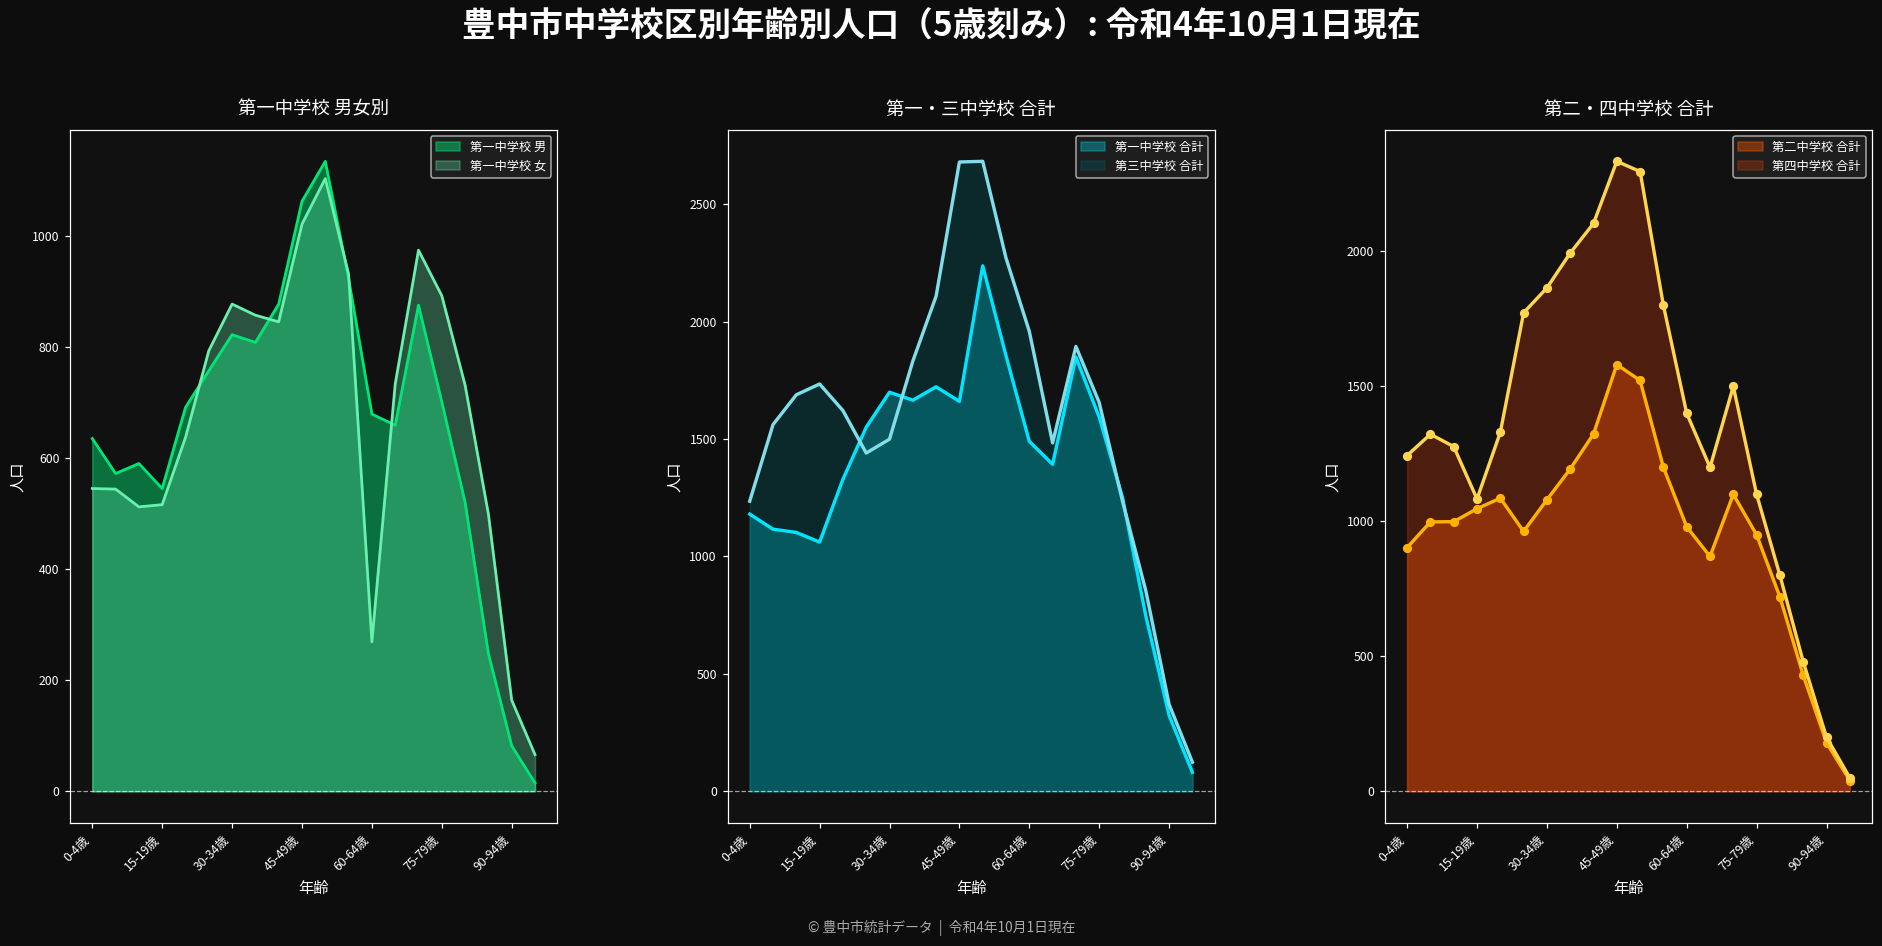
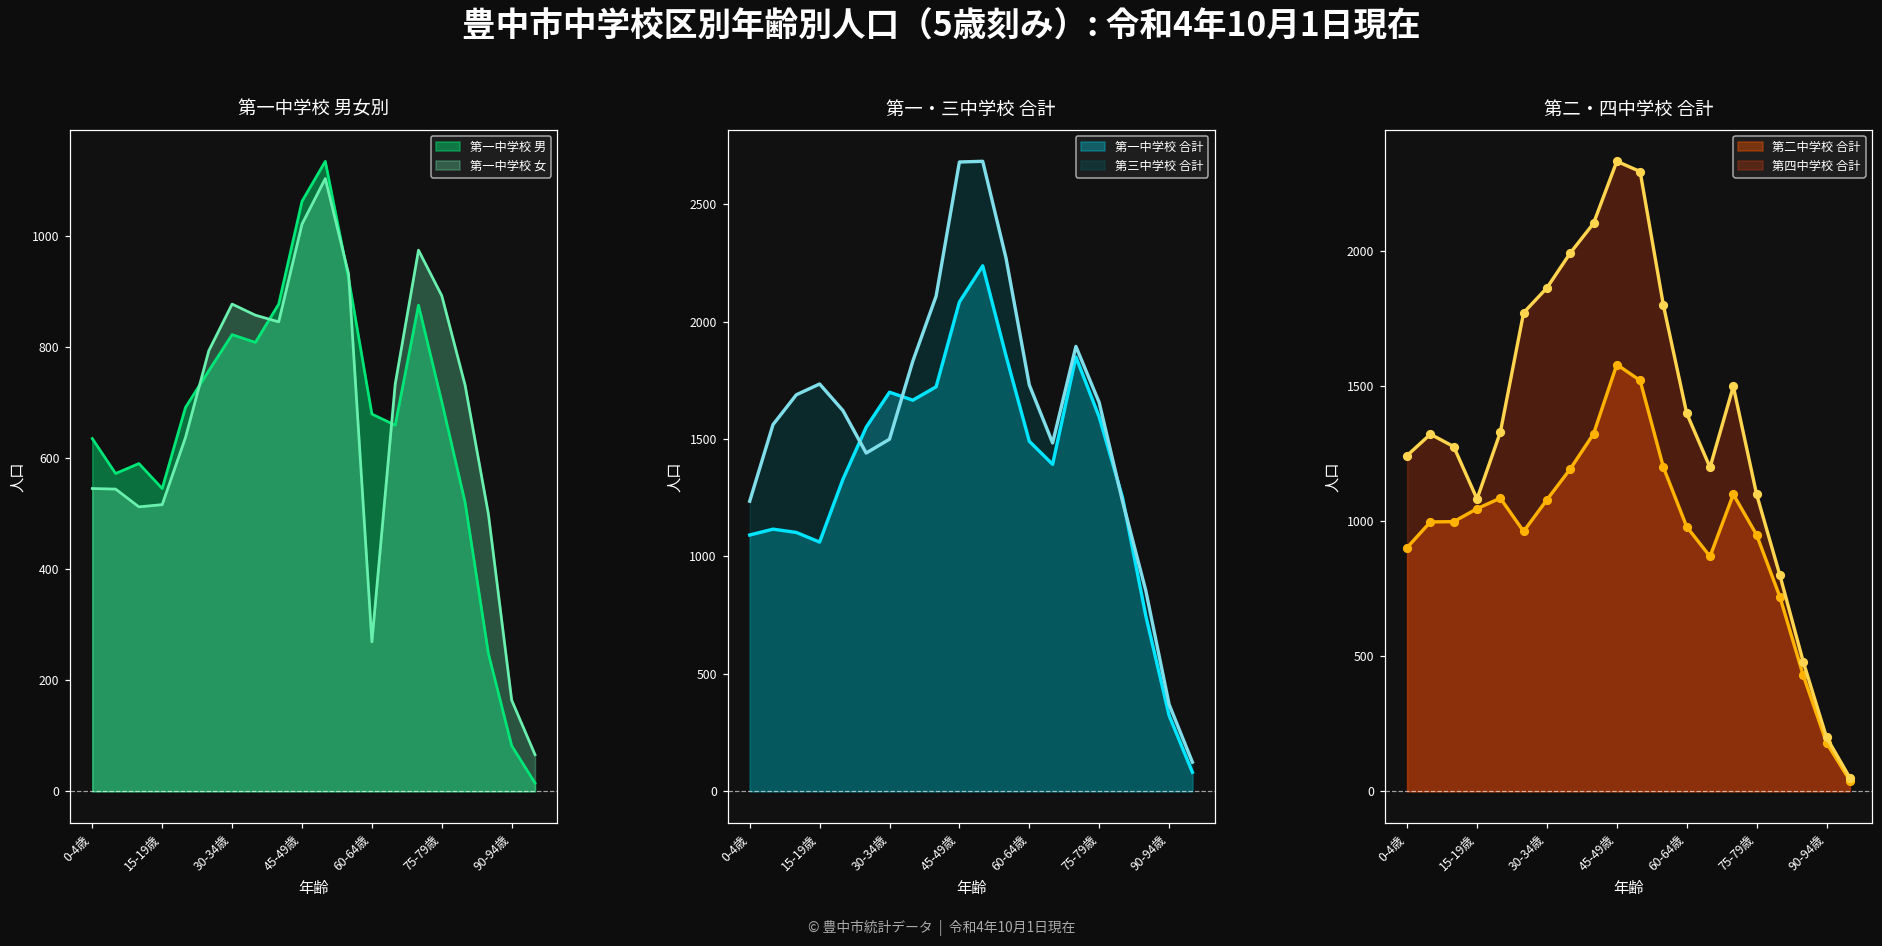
  {
    "第一中学校 男女別": {
      "第一中学校 男": {
        "0-4歳": 640,
        "15-19歳": 550,
        "30-34歳": 820,
        "45-49歳": 1060,
        "60-64歳": 680,
        "75-79歳": 700,
        "90-94歳": 80
      },
      "第一中学校 女": {
        "0-4歳": 550,
        "15-19歳": 520,
        "30-34歳": 880,
        "45-49歳": 1020,
        "60-64歳": 270,
        "75-79歳": 890,
        "90-94歳": 160
      }
    },
    "第一・三中学校 合計": {
      "第一中学校 合計": {
-       "0-4歳": 1180,
+       "0-4歳": 1090,
        "15-19歳": 1060,
        "30-34歳": 1700,
-       "45-49歳": 1660,
+       "45-49歳": 2080,
        "60-64歳": 1490,
        "75-79歳": 1590,
        "90-94歳": 320
      },
      "第三中学校 合計": {
        "0-4歳": 1240,
        "15-19歳": 1730,
        "30-34歳": 1500,
        "45-49歳": 2680,
-       "60-64歳": 1960,
+       "60-64歳": 1730,
        "75-79歳": 1660,
        "90-94歳": 370
      }
    }
  }
